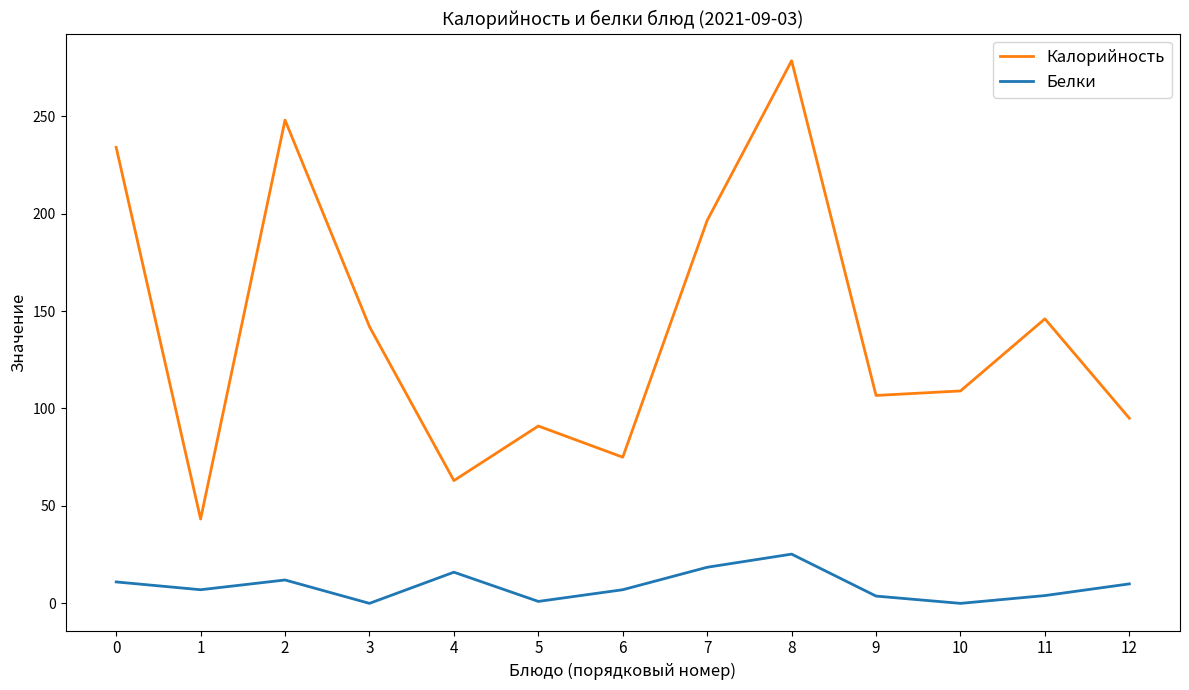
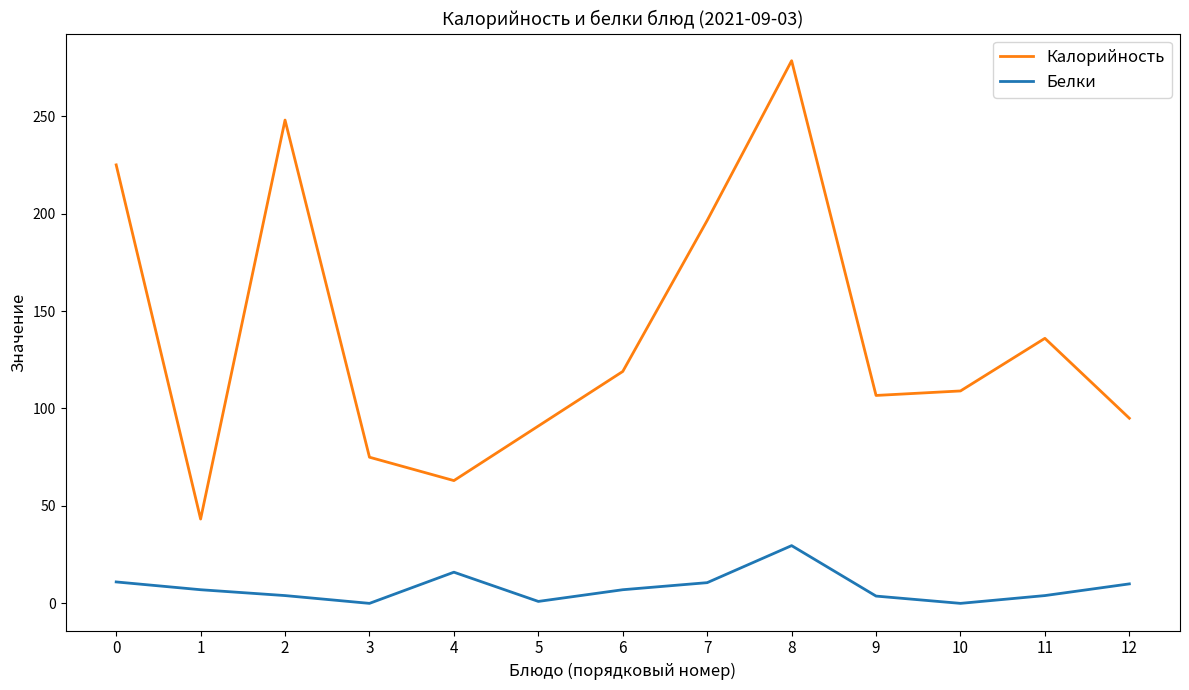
  {
    "Калорийность": {
-     "0": 234,
+     "0": 225,
      "1": 43,
      "2": 248,
-     "3": 142,
+     "3": 75,
      "4": 63,
      "5": 91,
-     "6": 75,
+     "6": 119,
      "7": 197,
      "8": 278,
      "9": 107,
      "10": 109,
-     "11": 146,
+     "11": 136,
      "12": 95
    },
    "Белки": {
      "0": 11,
      "1": 7,
-     "2": 12,
+     "2": 4,
      "3": 0,
      "4": 16,
      "5": 1,
      "6": 7,
-     "7": 19,
-     "8": 25,
+     "7": 11,
+     "8": 30,
      "9": 4,
      "10": 0,
      "11": 4,
      "12": 10
    }
  }
